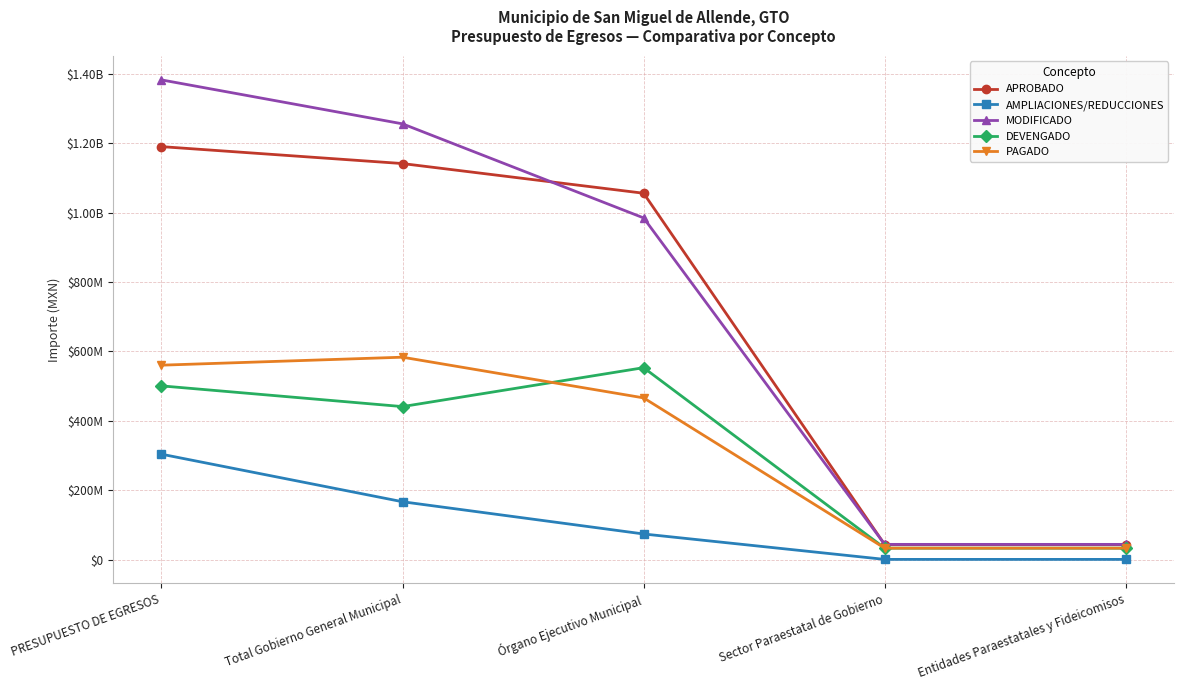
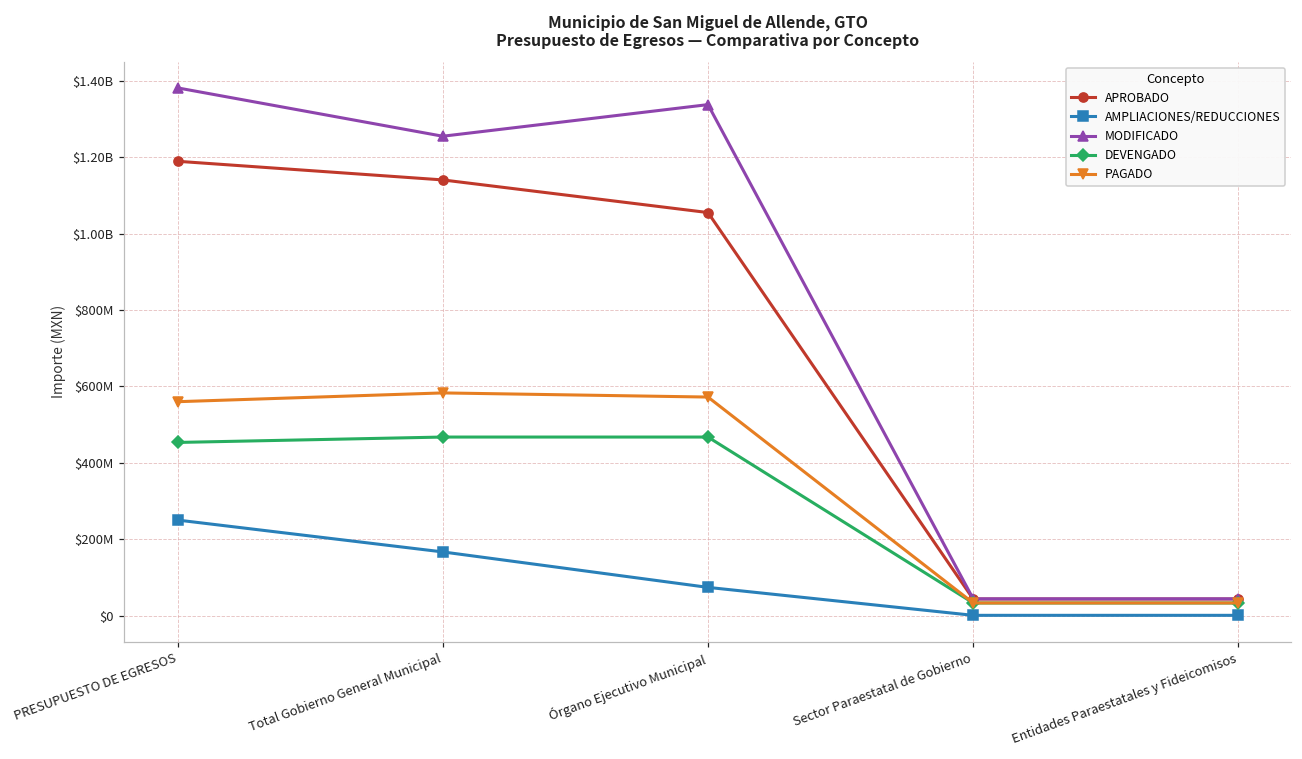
  {
    "APROBADO": {
      "PRESUPUESTO DE EGRESOS": "$1190000000",
      "Total Gobierno General Municipal": "$1140000000",
      "Órgano Ejecutivo Municipal": "$1060000000"
    },
    "AMPLIACIONES/REDUCCIONES": {
-     "PRESUPUESTO DE EGRESOS": "$300000000",
+     "PRESUPUESTO DE EGRESOS": "$250000000",
      "Total Gobierno General Municipal": "$170000000",
      "Órgano Ejecutivo Municipal": "$70000000",
      "Sector Paraestatal de Gobierno": "$0",
      "Entidades Paraestatales y Fideicomisos": "$0"
    },
    "MODIFICADO": {
      "PRESUPUESTO DE EGRESOS": "$1380000000",
      "Total Gobierno General Municipal": "$1260000000",
-     "Órgano Ejecutivo Municipal": "$980000000"
+     "Órgano Ejecutivo Municipal": "$1340000000"
    },
    "DEVENGADO": {
-     "PRESUPUESTO DE EGRESOS": "$500000000",
-     "Total Gobierno General Municipal": "$440000000",
-     "Órgano Ejecutivo Municipal": "$550000000"
+     "PRESUPUESTO DE EGRESOS": "$450000000",
+     "Total Gobierno General Municipal": "$470000000",
+     "Órgano Ejecutivo Municipal": "$470000000"
    },
    "PAGADO": {
      "PRESUPUESTO DE EGRESOS": "$560000000",
      "Total Gobierno General Municipal": "$580000000",
-     "Órgano Ejecutivo Municipal": "$470000000"
+     "Órgano Ejecutivo Municipal": "$570000000"
    }
  }
